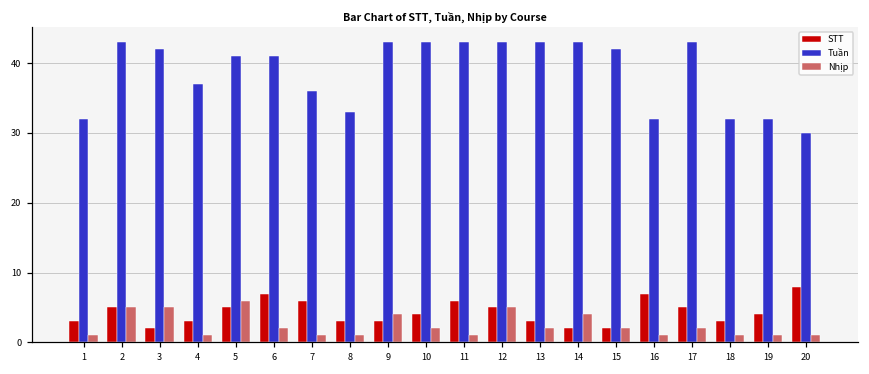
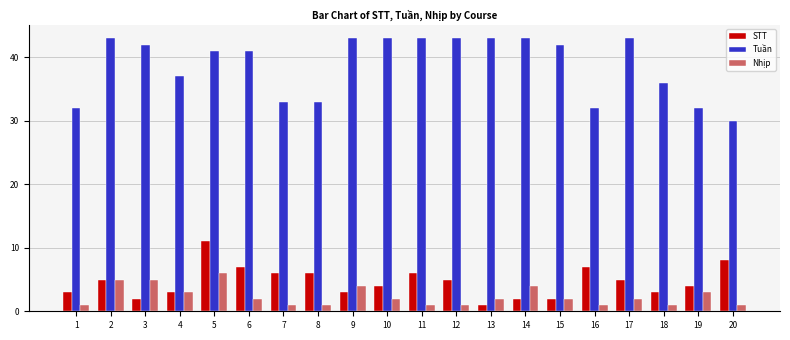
  {
    "STT": {
      "1": 3,
      "2": 5,
      "3": 2,
      "4": 3,
-     "5": 5,
+     "5": 11,
      "6": 7,
      "7": 6,
-     "8": 3,
+     "8": 6,
      "9": 3,
      "10": 4,
      "11": 6,
      "12": 5,
-     "13": 3,
+     "13": 1,
      "14": 2,
      "15": 2,
      "16": 7,
      "17": 5,
      "18": 3,
      "19": 4,
      "20": 8
    },
    "Tuần": {
      "1": 32,
      "2": 43,
      "3": 42,
      "4": 37,
      "5": 41,
      "6": 41,
-     "7": 36,
+     "7": 33,
      "8": 33,
      "9": 43,
      "10": 43,
      "11": 43,
      "12": 43,
      "13": 43,
      "14": 43,
      "15": 42,
      "16": 32,
      "17": 43,
-     "18": 32,
+     "18": 36,
      "19": 32,
      "20": 30
    },
    "Nhịp": {
      "1": 1,
      "2": 5,
      "3": 5,
-     "4": 1,
+     "4": 3,
      "5": 6,
      "6": 2,
      "7": 1,
      "8": 1,
      "9": 4,
      "10": 2,
      "11": 1,
-     "12": 5,
+     "12": 1,
      "13": 2,
      "14": 4,
      "15": 2,
      "16": 1,
      "17": 2,
      "18": 1,
-     "19": 1,
+     "19": 3,
      "20": 1
    }
  }
